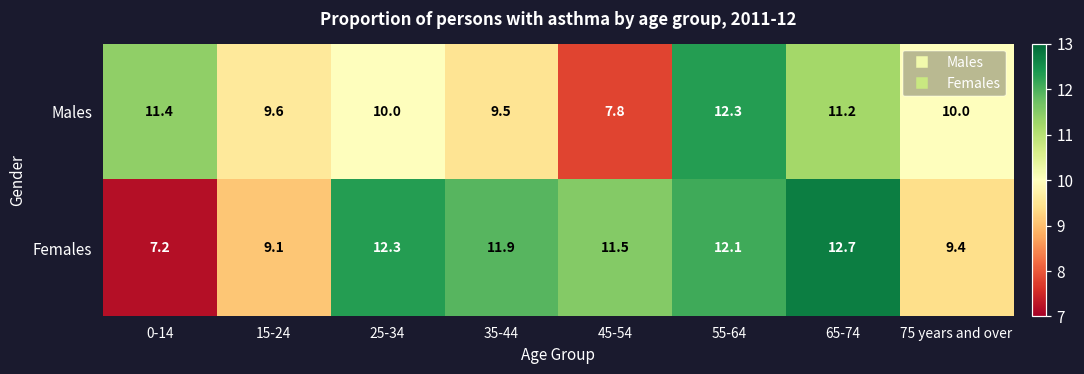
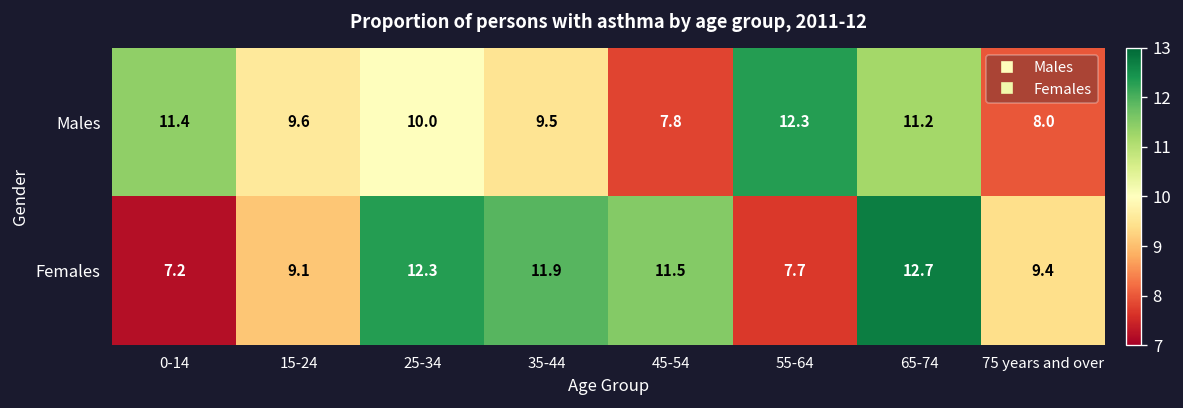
  {
    "Males": {
      "0-14": 11.4,
      "15-24": 9.6,
      "25-34": 10.0,
      "35-44": 9.5,
      "45-54": 7.8,
      "55-64": 12.3,
      "65-74": 11.2,
-     "75 years and over": 10.0
+     "75 years and over": 8.0
    },
    "Females": {
      "0-14": 7.2,
      "15-24": 9.1,
      "25-34": 12.3,
      "35-44": 11.9,
      "45-54": 11.5,
-     "55-64": 12.1,
+     "55-64": 7.7,
      "65-74": 12.7,
      "75 years and over": 9.4
    }
  }
